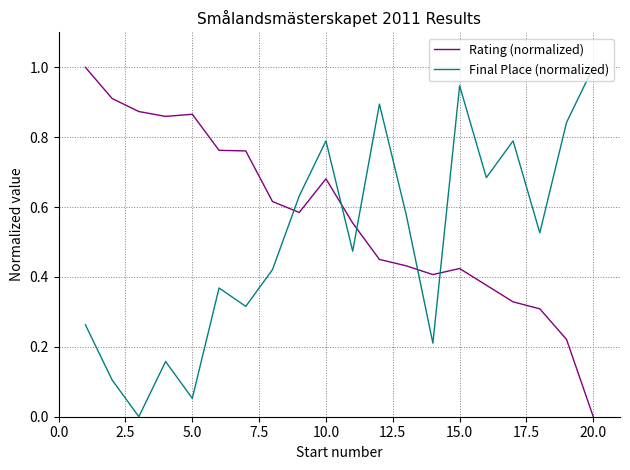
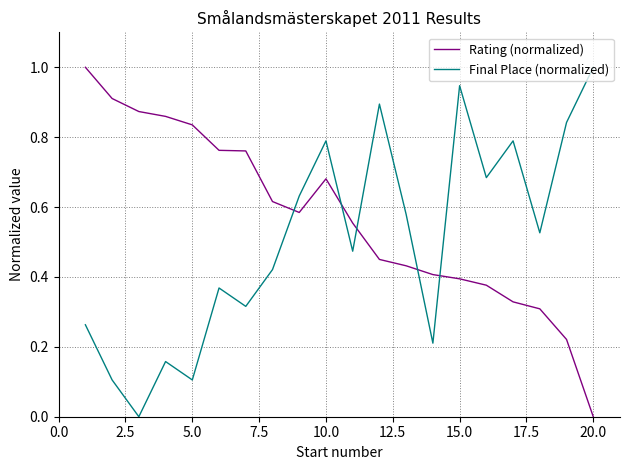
  {
    "Rating (normalized)": {
-     "5.0": 0.87,
+     "5.0": 0.84,
      "10.0": 0.68,
-     "15.0": 0.42,
+     "15.0": 0.39,
      "20.0": 0.00
    },
    "Final Place (normalized)": {
-     "5.0": 0.05,
+     "5.0": 0.11,
      "10.0": 0.79,
      "15.0": 0.95
    }
  }
